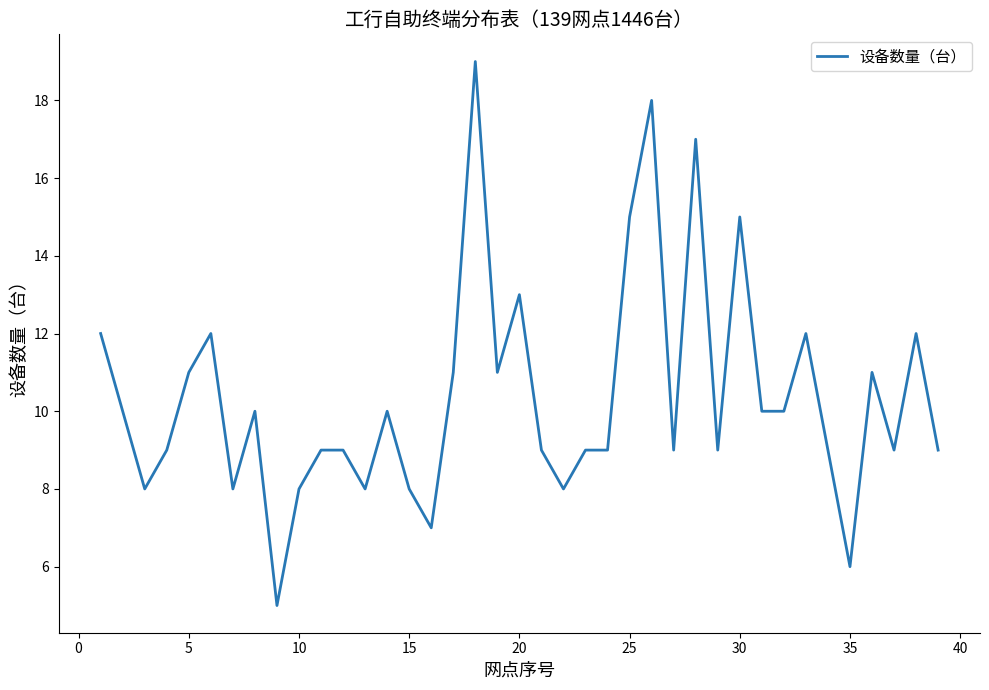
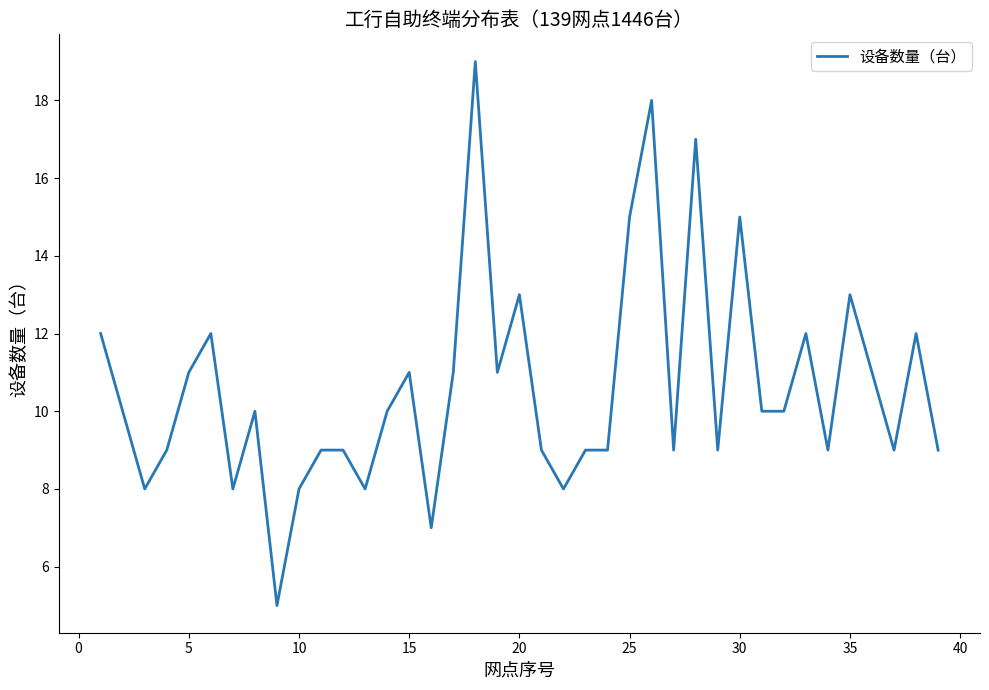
  {
    "5": 11,
    "10": 8,
-   "15": 8,
+   "15": 11,
    "20": 13,
    "25": 15,
    "30": 15,
-   "35": 6
+   "35": 13
  }
